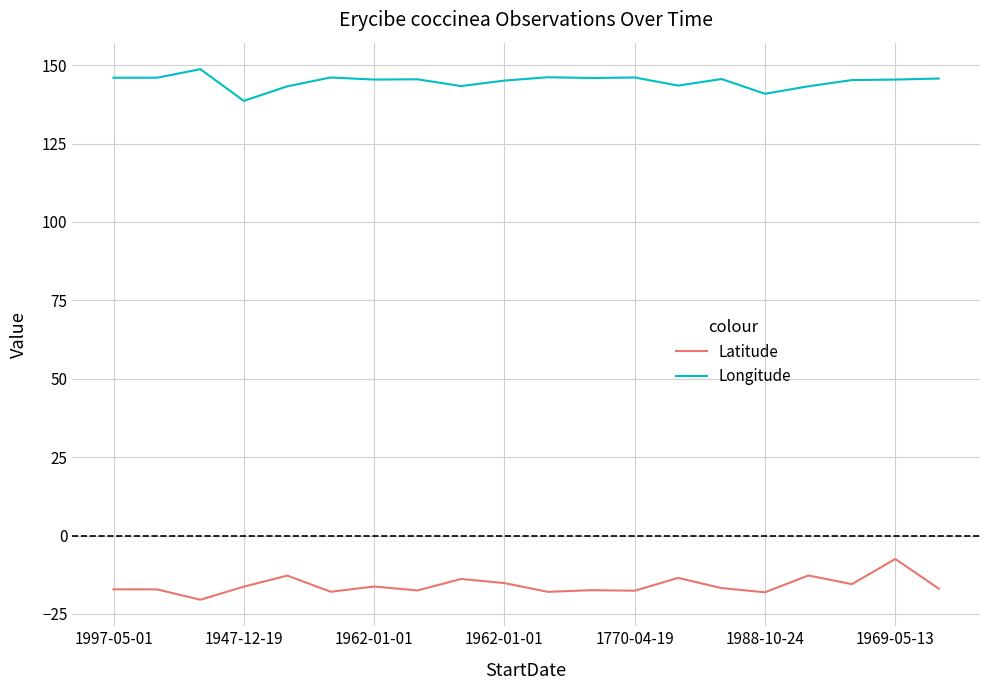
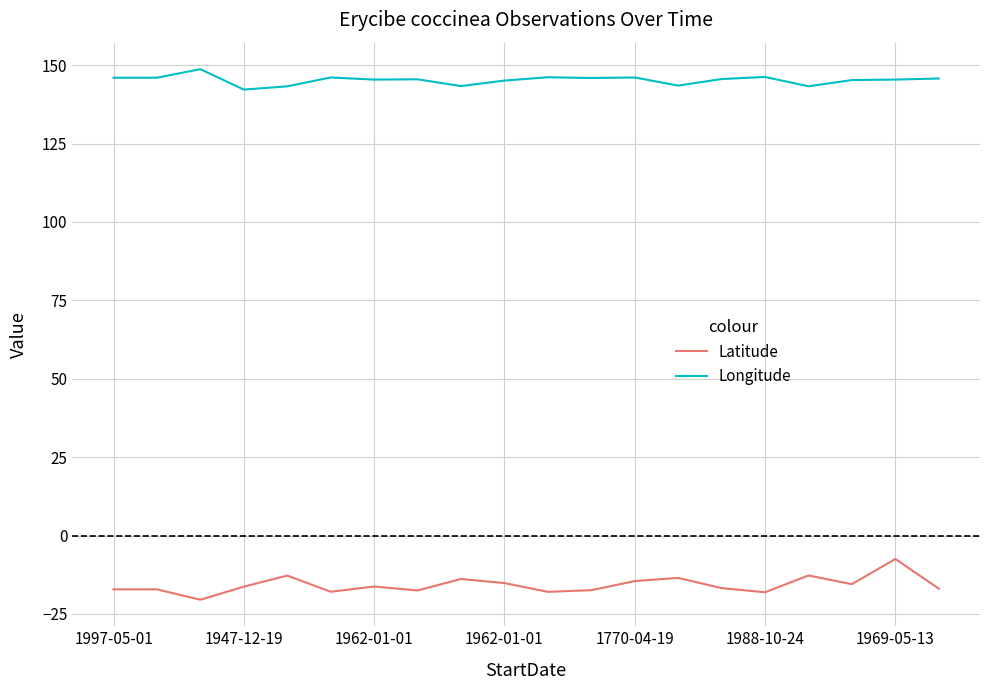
  {
    "Latitude": {
      "1947-12-19": -16,
-     "1770-04-19": -18,
+     "1770-04-19": -15,
      "1988-10-24": -18,
      "1969-05-13": -7
    },
    "Longitude": {
-     "1947-12-19": 139,
+     "1947-12-19": 142,
      "1770-04-19": 146,
-     "1988-10-24": 141,
+     "1988-10-24": 146,
      "1969-05-13": 145
    }
  }
